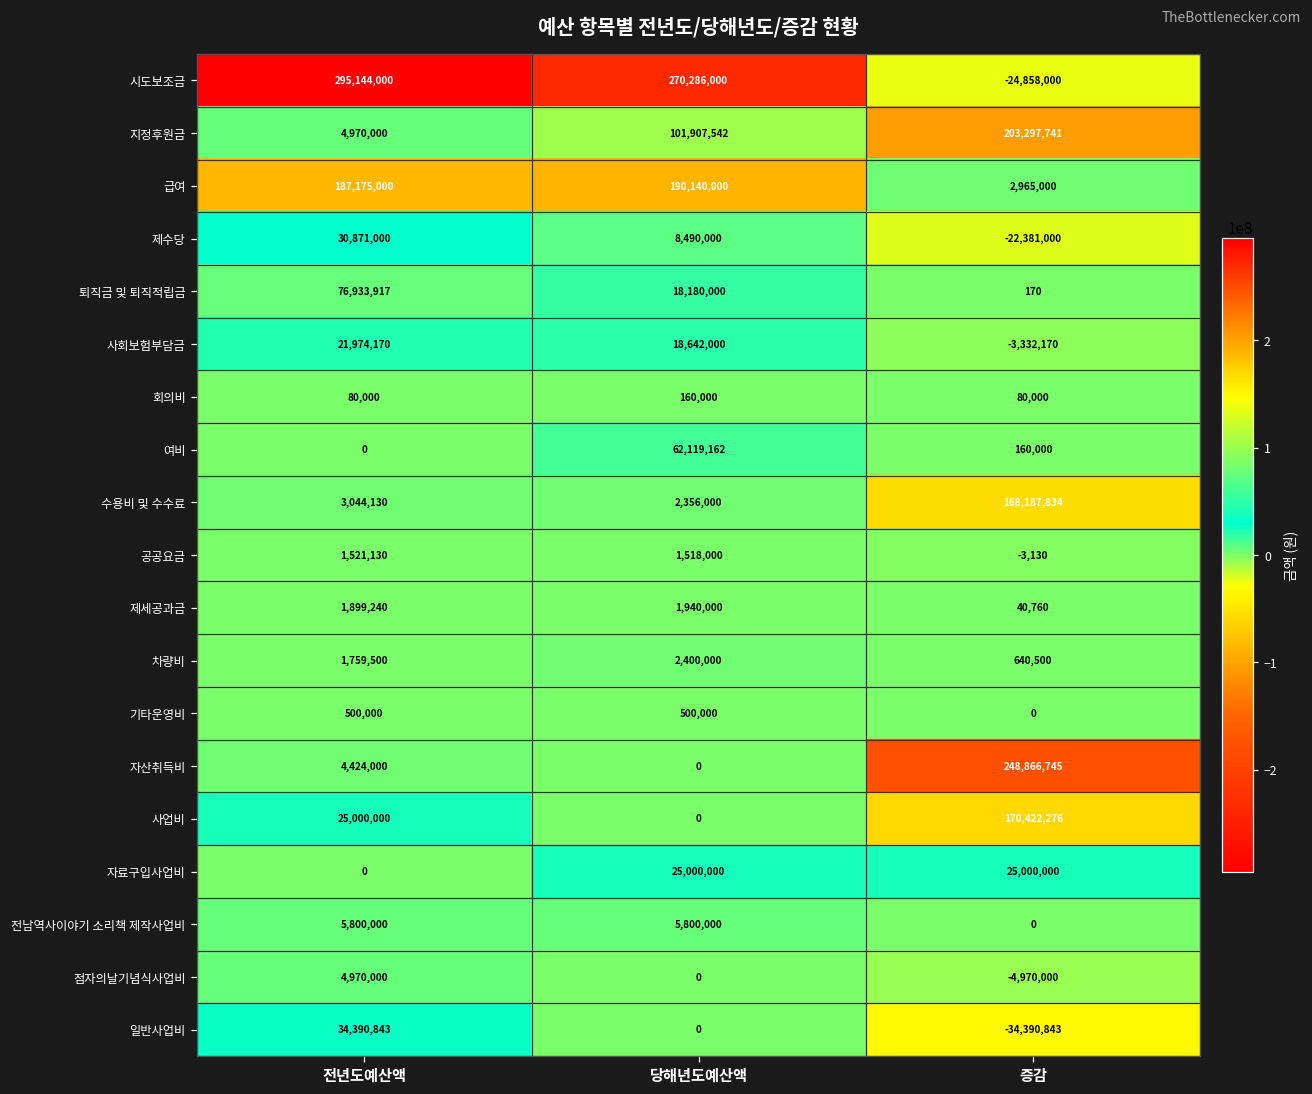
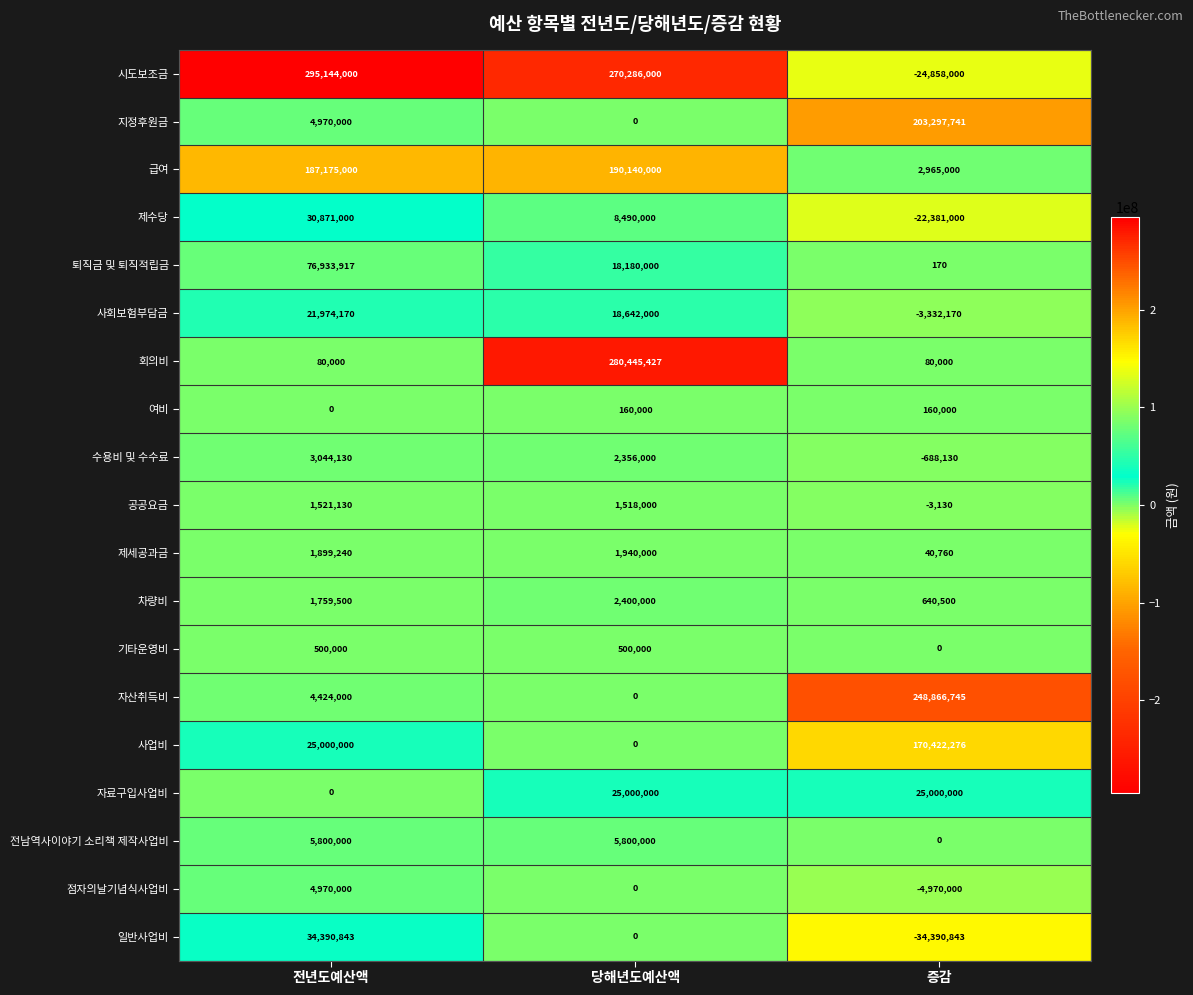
  {
    "시도보조금": {
      "전년도예산액": "295,144,000",
      "당해년도예산액": "270,286,000",
      "증감": "-24,858,000"
    },
    "지정후원금": {
      "전년도예산액": "4,970,000",
-     "당해년도예산액": "101,907,542",
+     "당해년도예산액": "0",
      "증감": "203,297,741"
    },
    "급여": {
      "전년도예산액": "187,175,000",
      "당해년도예산액": "190,140,000",
      "증감": "2,965,000"
    },
    "제수당": {
      "전년도예산액": "30,871,000",
      "당해년도예산액": "8,490,000",
      "증감": "-22,381,000"
    },
    "퇴직금 및 퇴직적립금": {
      "전년도예산액": "76,933,917",
      "당해년도예산액": "18,180,000",
      "증감": "170"
    },
    "사회보험부담금": {
      "전년도예산액": "21,974,170",
      "당해년도예산액": "18,642,000",
      "증감": "-3,332,170"
    },
    "회의비": {
      "전년도예산액": "80,000",
-     "당해년도예산액": "160,000",
+     "당해년도예산액": "280,445,427",
      "증감": "80,000"
    },
    "여비": {
      "전년도예산액": "0",
-     "당해년도예산액": "62,119,162",
+     "당해년도예산액": "160,000",
      "증감": "160,000"
    },
    "수용비 및 수수료": {
      "전년도예산액": "3,044,130",
      "당해년도예산액": "2,356,000",
-     "증감": "168,187,834"
+     "증감": "-688,130"
    },
    "공공요금": {
      "전년도예산액": "1,521,130",
      "당해년도예산액": "1,518,000",
      "증감": "-3,130"
    },
    "제세공과금": {
      "전년도예산액": "1,899,240",
      "당해년도예산액": "1,940,000",
      "증감": "40,760"
    },
    "차량비": {
      "전년도예산액": "1,759,500",
      "당해년도예산액": "2,400,000",
      "증감": "640,500"
    },
    "기타운영비": {
      "전년도예산액": "500,000",
      "당해년도예산액": "500,000",
      "증감": "0"
    },
    "자산취득비": {
      "전년도예산액": "4,424,000",
      "당해년도예산액": "0",
      "증감": "248,866,745"
    },
    "사업비": {
      "전년도예산액": "25,000,000",
      "당해년도예산액": "0",
      "증감": "170,422,276"
    },
    "자료구입사업비": {
      "전년도예산액": "0",
      "당해년도예산액": "25,000,000",
      "증감": "25,000,000"
    },
    "전남역사이야기 소리책 제작사업비": {
      "전년도예산액": "5,800,000",
      "당해년도예산액": "5,800,000",
      "증감": "0"
    },
    "점자의날기념식사업비": {
      "전년도예산액": "4,970,000",
      "당해년도예산액": "0",
      "증감": "-4,970,000"
    },
    "일반사업비": {
      "전년도예산액": "34,390,843",
      "당해년도예산액": "0",
      "증감": "-34,390,843"
    }
  }
